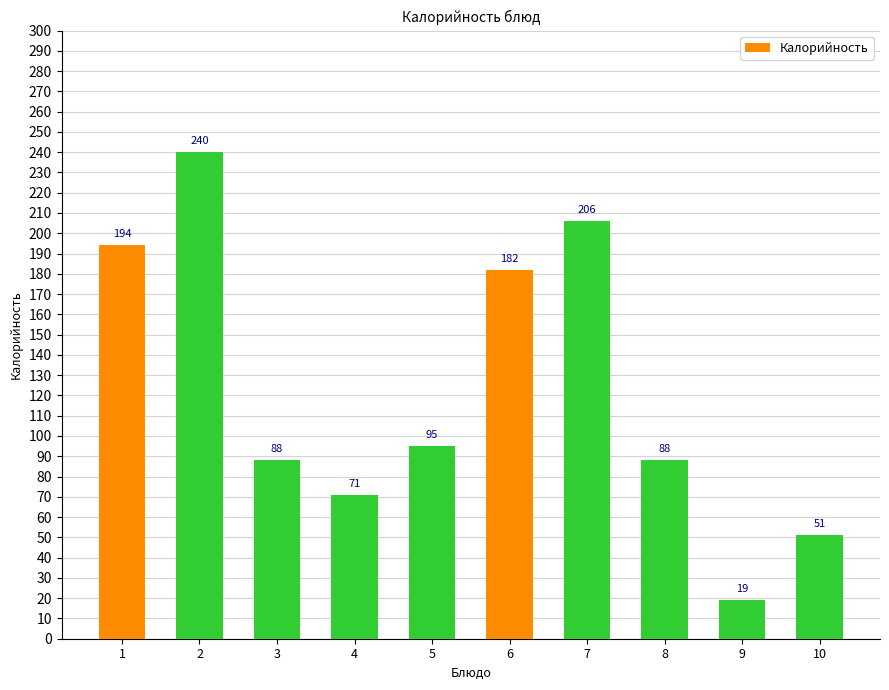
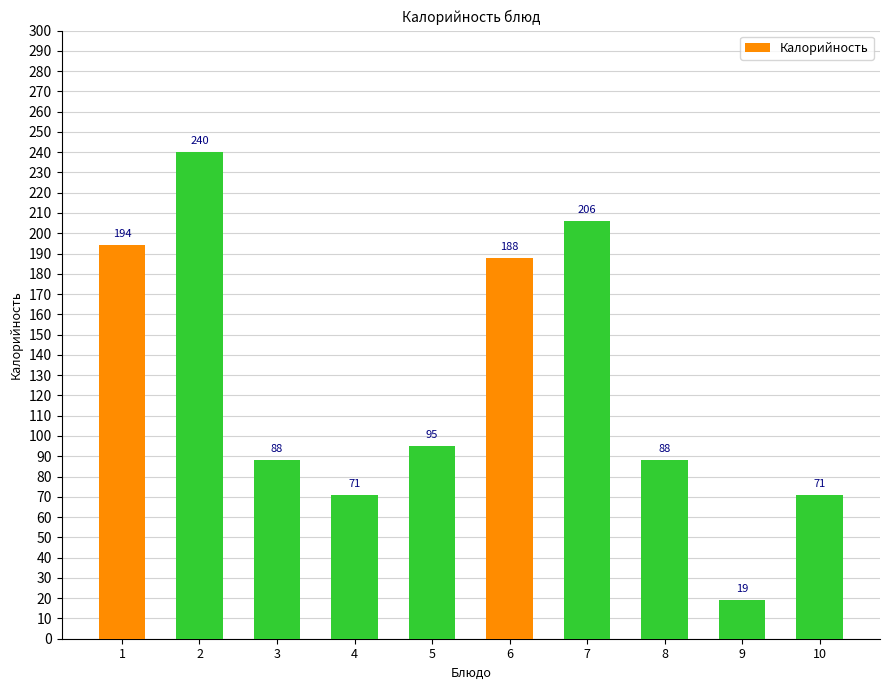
  {
    "1": 194,
    "2": 240,
    "3": 88,
    "4": 71,
    "5": 95,
-   "6": 182,
+   "6": 188,
    "7": 206,
    "8": 88,
    "9": 19,
-   "10": 51
+   "10": 71
  }
